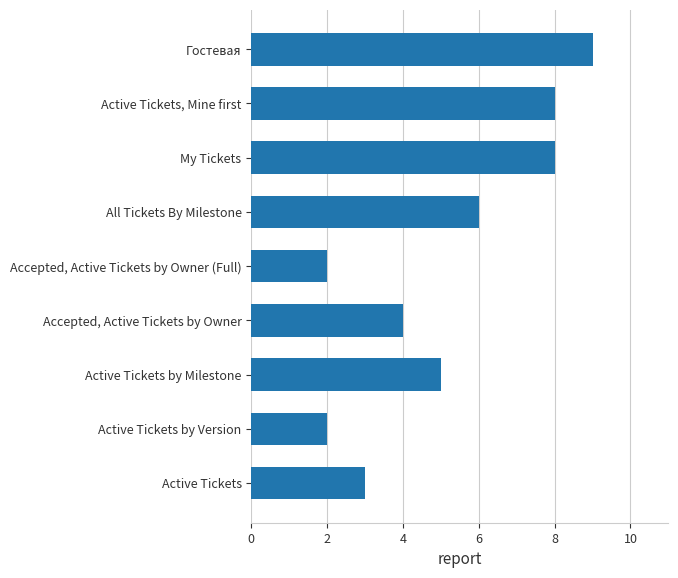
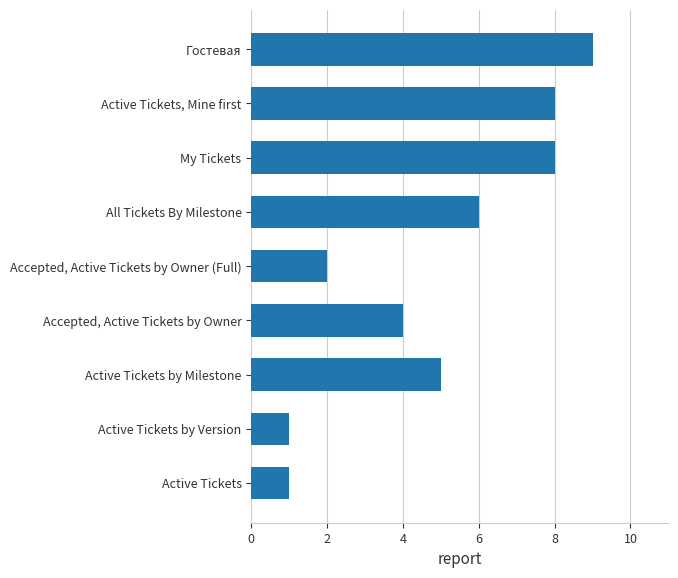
  {
    "Гостевая": 9,
    "Active Tickets, Mine first": 8,
    "My Tickets": 8,
    "All Tickets By Milestone": 6,
    "Accepted, Active Tickets by Owner (Full)": 2,
    "Accepted, Active Tickets by Owner": 4,
    "Active Tickets by Milestone": 5,
-   "Active Tickets by Version": 2,
-   "Active Tickets": 3
+   "Active Tickets by Version": 1,
+   "Active Tickets": 1
  }
